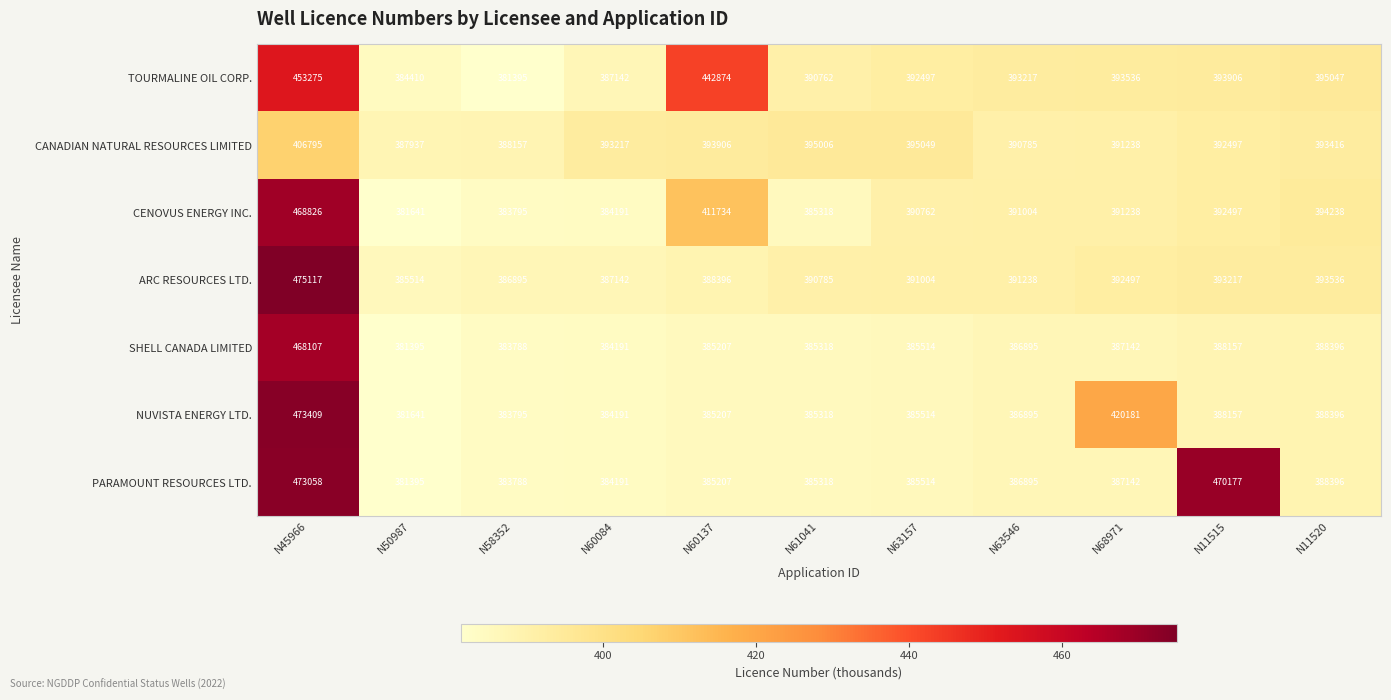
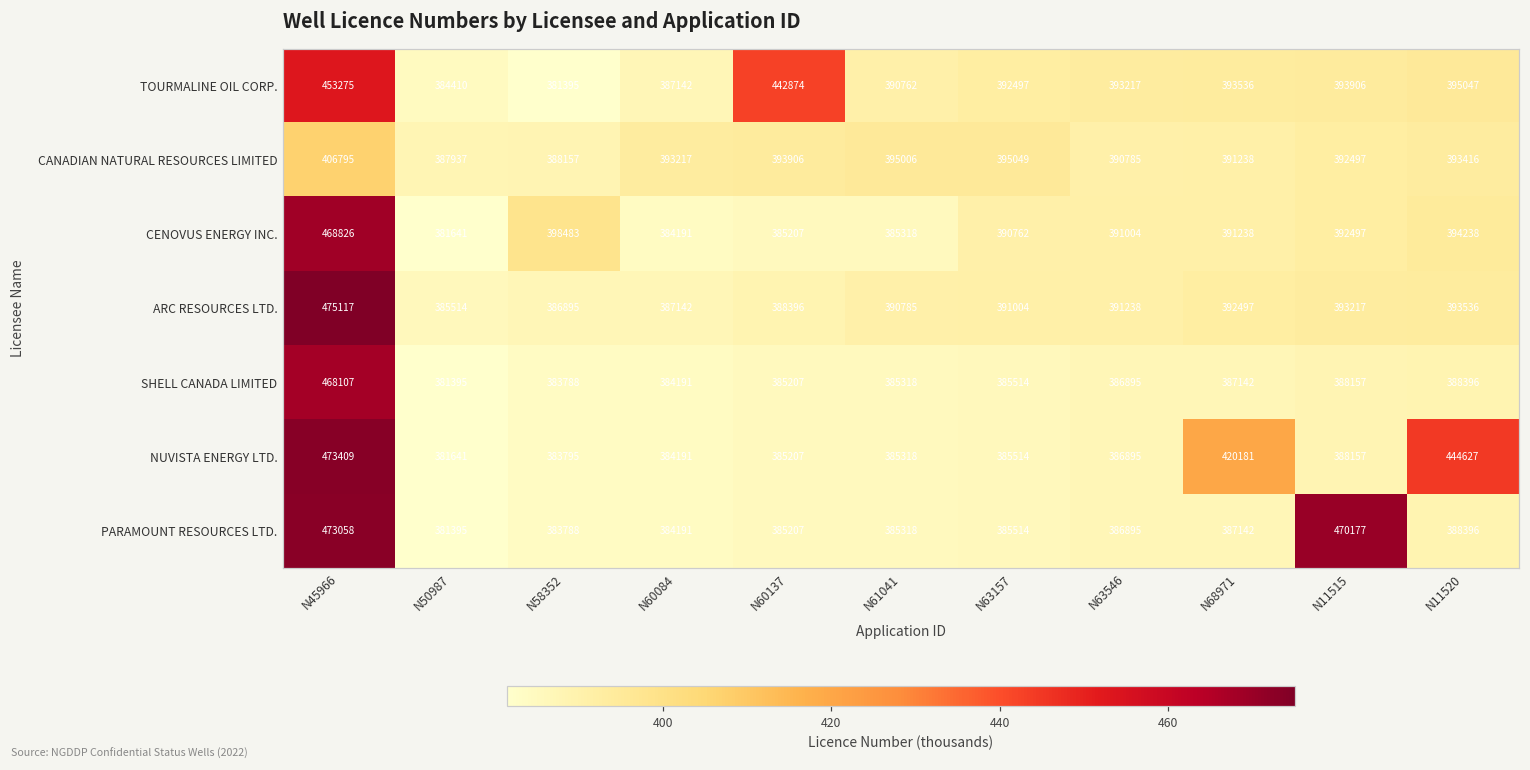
  {
    "TOURMALINE OIL CORP.": {
      "N45966": 453275,
      "N50987": 384410,
      "N58352": 381395,
      "N60084": 387142,
      "N60137": 442874,
      "N61041": 390762,
      "N63157": 392497,
      "N63546": 393217,
      "N68971": 393536,
      "N11515": 393906,
      "N11520": 395047
    },
    "CANADIAN NATURAL RESOURCES LIMITED": {
      "N45966": 406795,
      "N50987": 387937,
      "N58352": 388157,
      "N60084": 393217,
      "N60137": 393906,
      "N61041": 395006,
      "N63157": 395049,
      "N63546": 390785,
      "N68971": 391238,
      "N11515": 392497,
      "N11520": 393416
    },
    "CENOVUS ENERGY INC.": {
      "N45966": 468826,
      "N50987": 381641,
-     "N58352": 383795,
+     "N58352": 398483,
      "N60084": 384191,
-     "N60137": 411734,
+     "N60137": 385207,
      "N61041": 385318,
      "N63157": 390762,
      "N63546": 391004,
      "N68971": 391238,
      "N11515": 392497,
      "N11520": 394238
    },
    "ARC RESOURCES LTD.": {
      "N45966": 475117,
      "N50987": 385514,
      "N58352": 386895,
      "N60084": 387142,
      "N60137": 388396,
      "N61041": 390785,
      "N63157": 391004,
      "N63546": 391238,
      "N68971": 392497,
      "N11515": 393217,
      "N11520": 393536
    },
    "SHELL CANADA LIMITED": {
      "N45966": 468107,
      "N50987": 381395,
      "N58352": 383788,
      "N60084": 384191,
      "N60137": 385207,
      "N61041": 385318,
      "N63157": 385514,
      "N63546": 386895,
      "N68971": 387142,
      "N11515": 388157,
      "N11520": 388396
    },
    "NUVISTA ENERGY LTD.": {
      "N45966": 473409,
      "N50987": 381641,
      "N58352": 383795,
      "N60084": 384191,
      "N60137": 385207,
      "N61041": 385318,
      "N63157": 385514,
      "N63546": 386895,
      "N68971": 420181,
      "N11515": 388157,
-     "N11520": 388396
+     "N11520": 444627
    },
    "PARAMOUNT RESOURCES LTD.": {
      "N45966": 473058,
      "N50987": 381395,
      "N58352": 383788,
      "N60084": 384191,
      "N60137": 385207,
      "N61041": 385318,
      "N63157": 385514,
      "N63546": 386895,
      "N68971": 387142,
      "N11515": 470177,
      "N11520": 388396
    }
  }
